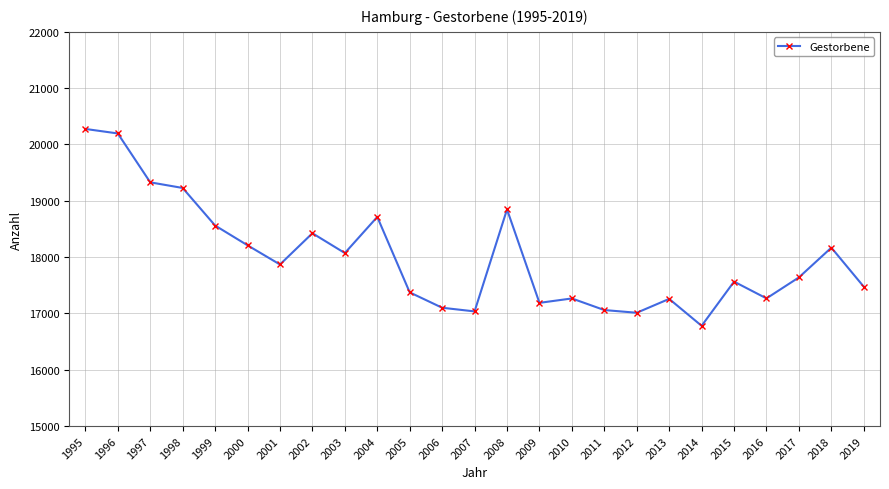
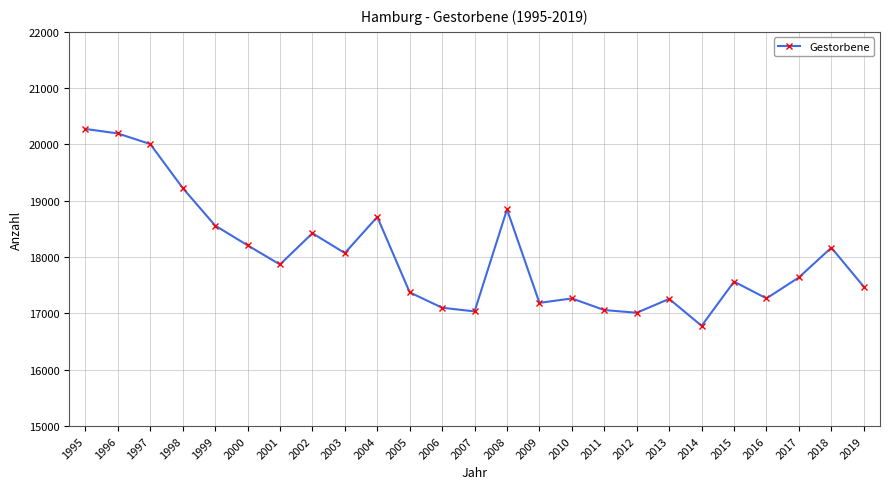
  {
    "1995": 20300,
    "1996": 20200,
-   "1997": 19300,
+   "1997": 20000,
    "1998": 19200,
    "1999": 18600,
    "2000": 18200,
    "2001": 17900,
    "2002": 18400,
    "2003": 18100,
    "2004": 18700,
    "2005": 17400,
    "2006": 17100,
    "2007": 17000,
    "2008": 18800,
    "2009": 17200,
    "2010": 17300,
    "2011": 17100,
    "2012": 17000,
    "2013": 17300,
    "2014": 16800,
    "2015": 17600,
    "2016": 17300,
    "2017": 17600,
    "2018": 18200,
    "2019": 17500
  }
